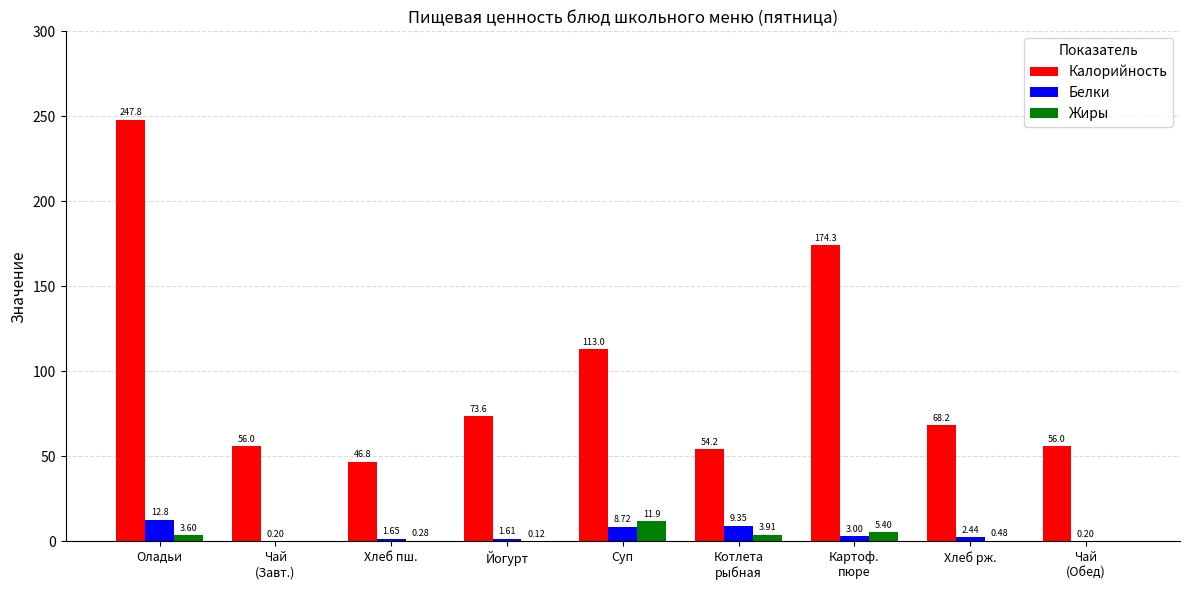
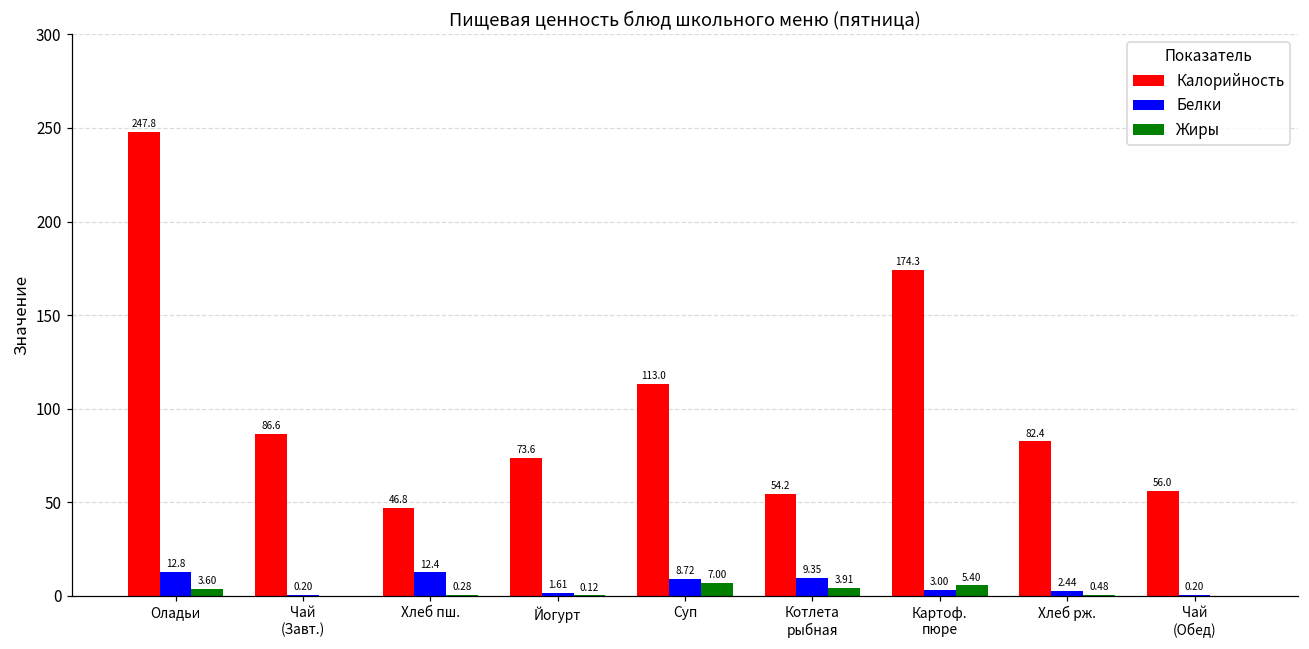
  {
    "Калорийность": {
      "Оладьи": 247.8,
-     "Чай (Завт.)": 56.0,
+     "Чай (Завт.)": 86.6,
      "Хлеб пш.": 46.8,
      "Йогурт": 73.6,
      "Суп": 113.0,
      "Котлета рыбная": 54.2,
      "Картоф. пюре": 174.3,
-     "Хлеб рж.": 68.2,
+     "Хлеб рж.": 82.4,
      "Чай (Обед)": 56.0
    },
    "Белки": {
      "Оладьи": 12.8,
      "Чай (Завт.)": 0.20,
-     "Хлеб пш.": 1.65,
+     "Хлеб пш.": 12.4,
      "Йогурт": 1.61,
      "Суп": 8.72,
      "Котлета рыбная": 9.35,
      "Картоф. пюре": 3.00,
      "Хлеб рж.": 2.44,
      "Чай (Обед)": 0.20
    },
    "Жиры": {
      "Оладьи": 3.60,
      "Хлеб пш.": 0.28,
      "Йогурт": 0.12,
-     "Суп": 11.9,
+     "Суп": 7.00,
      "Котлета рыбная": 3.91,
      "Картоф. пюре": 5.40,
      "Хлеб рж.": 0.48
    }
  }
